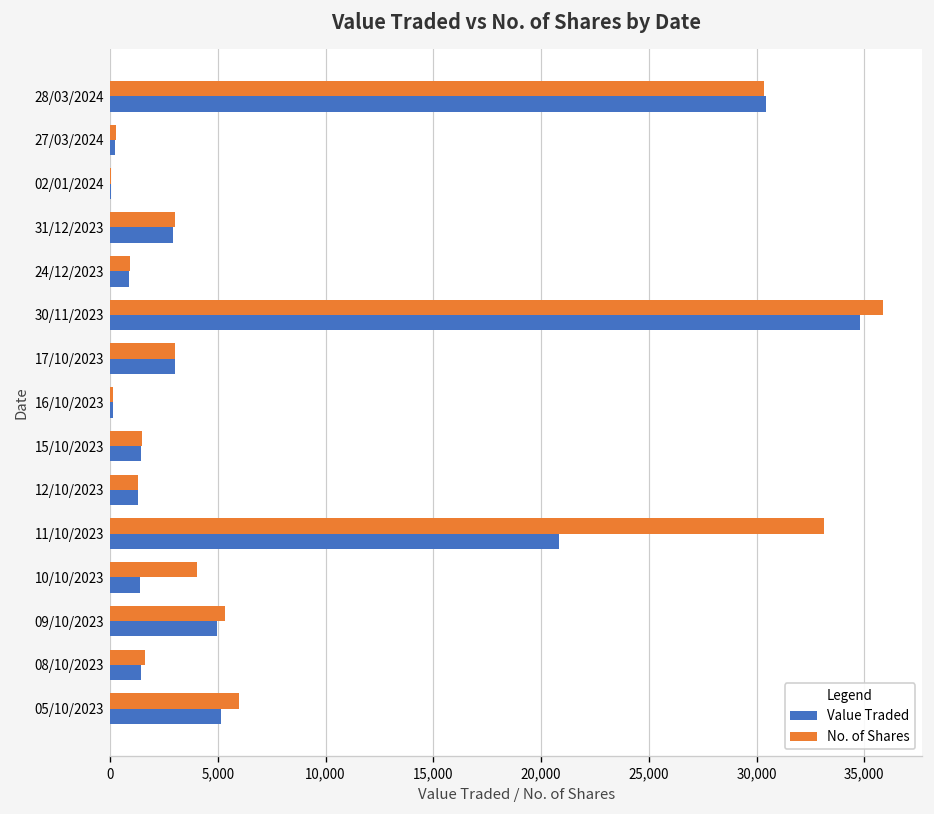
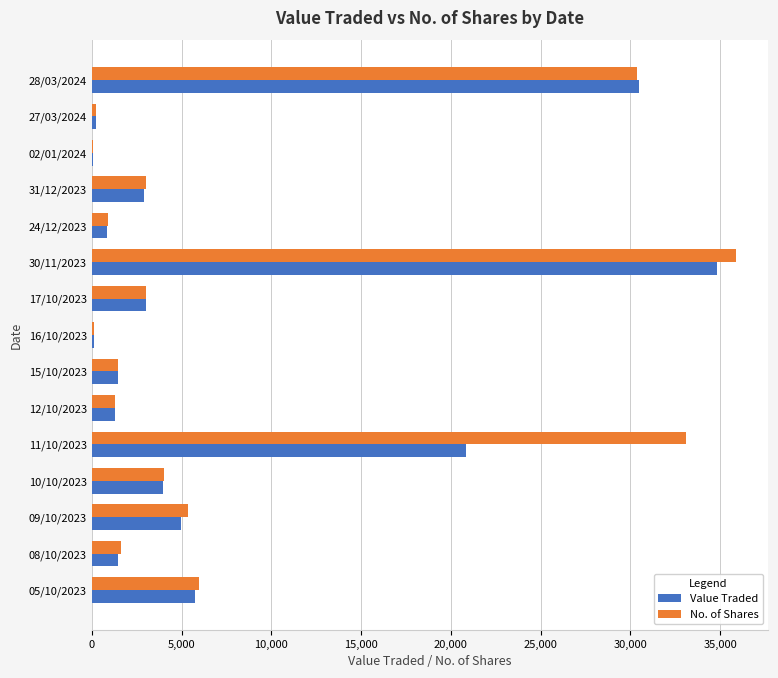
  {
    "Value Traded": {
      "28/03/2024": "30,500",
      "27/03/2024": "200",
      "31/12/2023": "2,900",
      "24/12/2023": "900",
      "30/11/2023": "34,800",
      "17/10/2023": "3,000",
      "15/10/2023": "1,400",
      "12/10/2023": "1,300",
      "11/10/2023": "20,800",
-     "10/10/2023": "1,400",
+     "10/10/2023": "4,000",
      "09/10/2023": "5,000",
      "08/10/2023": "1,400",
-     "05/10/2023": "5,100"
+     "05/10/2023": "5,700"
    },
    "No. of Shares": {
      "28/03/2024": "30,400",
      "27/03/2024": "300",
      "31/12/2023": "3,000",
      "24/12/2023": "900",
      "30/11/2023": "35,900",
      "17/10/2023": "3,000",
      "15/10/2023": "1,500",
      "12/10/2023": "1,300",
      "11/10/2023": "33,100",
      "10/10/2023": "4,000",
      "09/10/2023": "5,400",
      "08/10/2023": "1,600",
      "05/10/2023": "6,000"
    }
  }
